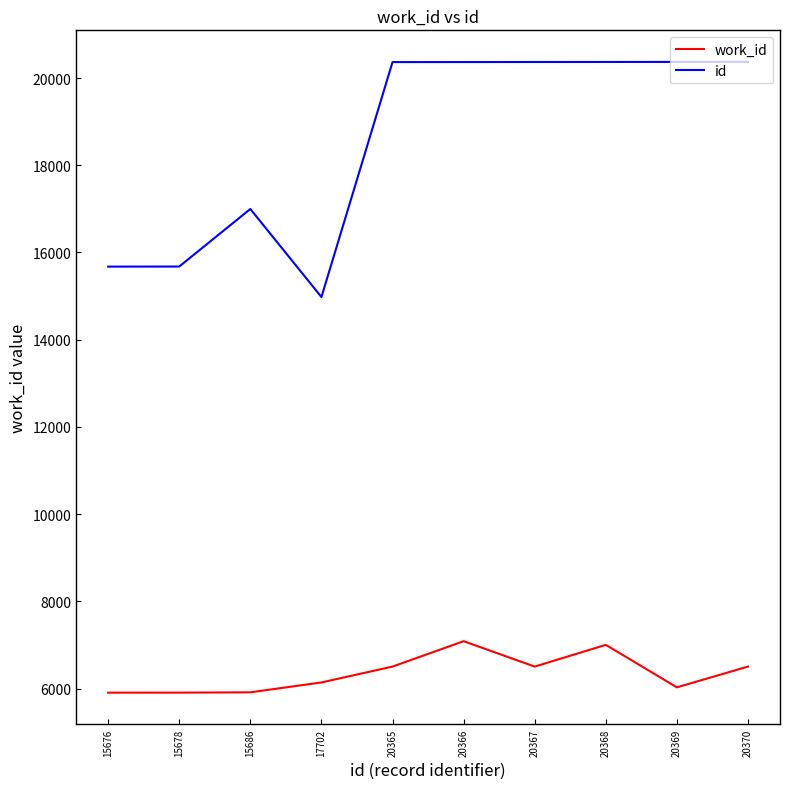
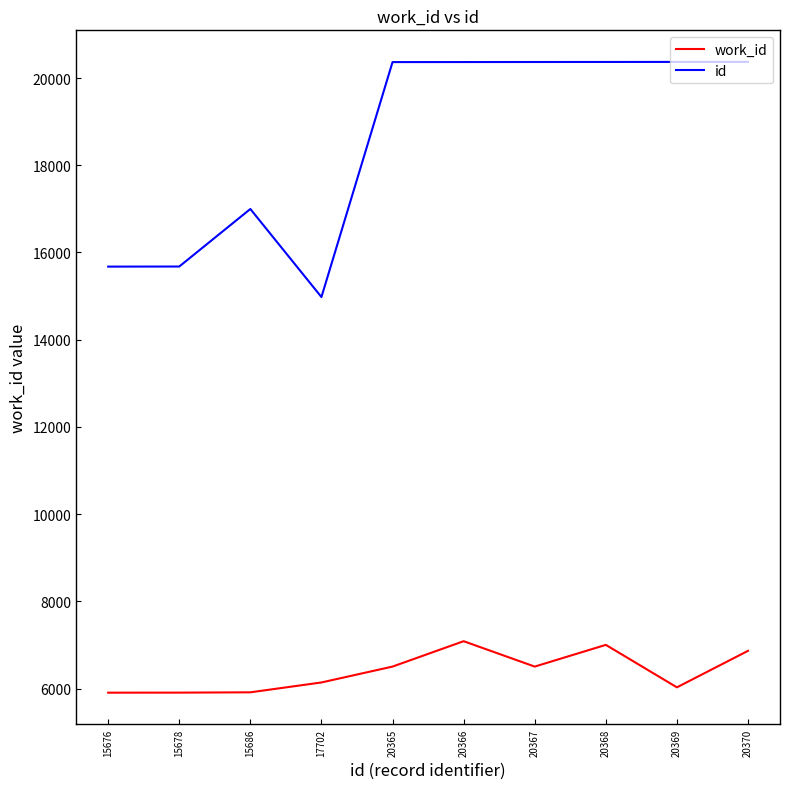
  {
    "work_id": {
      "15676": 5900,
      "15678": 5900,
      "15686": 5900,
      "17702": 6100,
      "20365": 6500,
      "20366": 7100,
      "20367": 6500,
      "20368": 7000,
      "20369": 6000,
-     "20370": 6500
+     "20370": 6900
    },
    "id": {
      "15676": 15700,
      "15678": 15700,
      "15686": 17000,
      "17702": 15000,
      "20365": 20400,
      "20366": 20400,
      "20367": 20400,
      "20368": 20400
    }
  }
